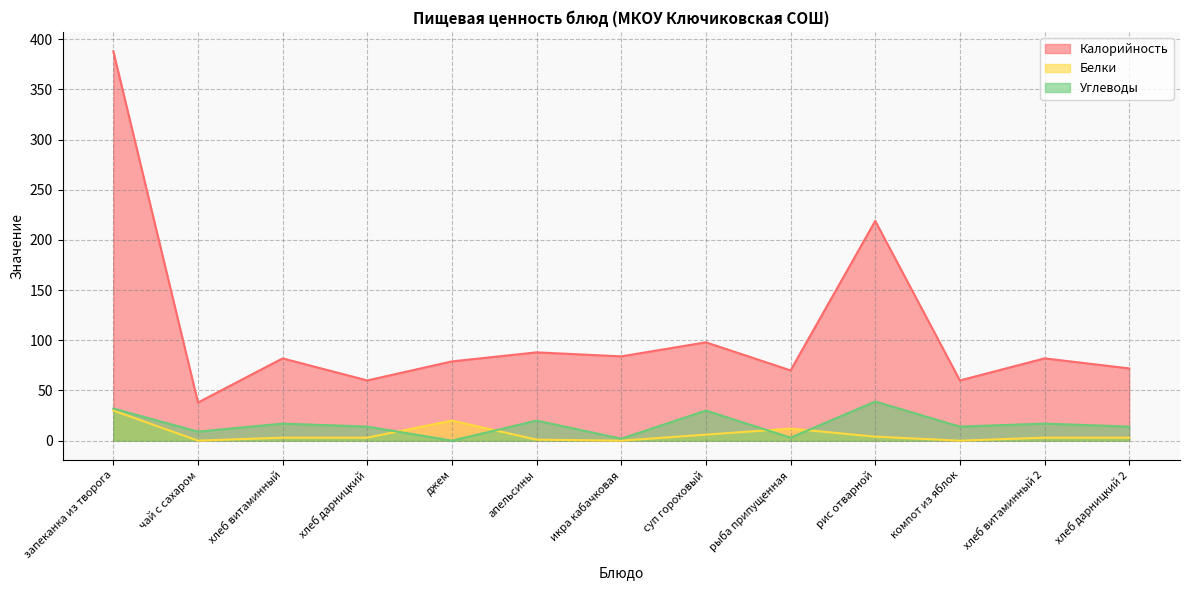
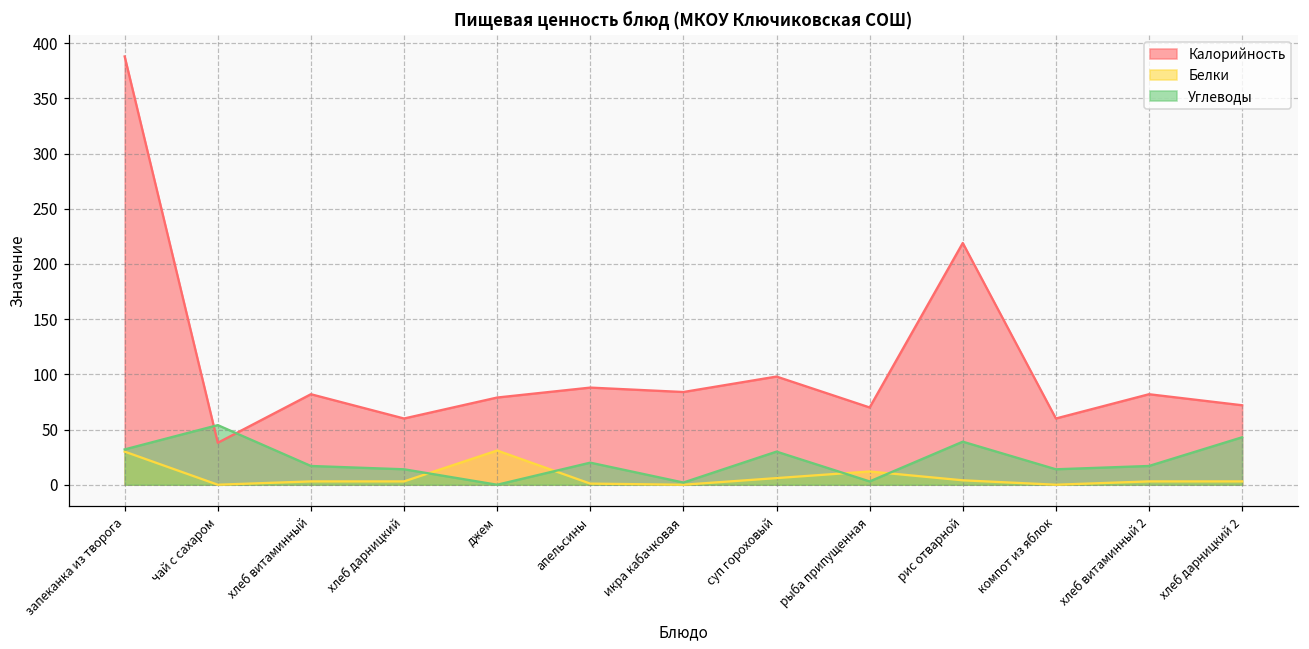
  {
    "Калорийность": {
      "запеканка из творога": 388,
      "чай с сахаром": 38,
      "хлеб витаминный": 82,
      "хлеб дарницкий": 60,
      "джем": 79,
      "апельсины": 88,
      "икра кабачковая": 84,
      "суп гороховый": 98,
      "рыба припущенная": 70,
      "рис отварной": 219,
      "компот из яблок": 60,
      "хлеб витаминный 2": 82,
      "хлеб дарницкий 2": 72
    },
    "Белки": {
      "чай с сахаром": 0,
      "хлеб витаминный": 3,
      "хлеб дарницкий": 3,
-     "джем": 20,
+     "джем": 31,
      "апельсины": 1,
      "суп гороховый": 6,
      "рыба припущенная": 12,
      "рис отварной": 4,
      "компот из яблок": 0,
      "хлеб витаминный 2": 3,
      "хлеб дарницкий 2": 3
    },
    "Углеводы": {
-     "чай с сахаром": 9,
+     "чай с сахаром": 54,
      "хлеб витаминный": 17,
      "хлеб дарницкий": 14,
      "джем": 0,
      "апельсины": 20,
      "суп гороховый": 30,
      "рыба припущенная": 3,
      "рис отварной": 39,
      "компот из яблок": 14,
      "хлеб витаминный 2": 17,
-     "хлеб дарницкий 2": 14
+     "хлеб дарницкий 2": 43
    }
  }
